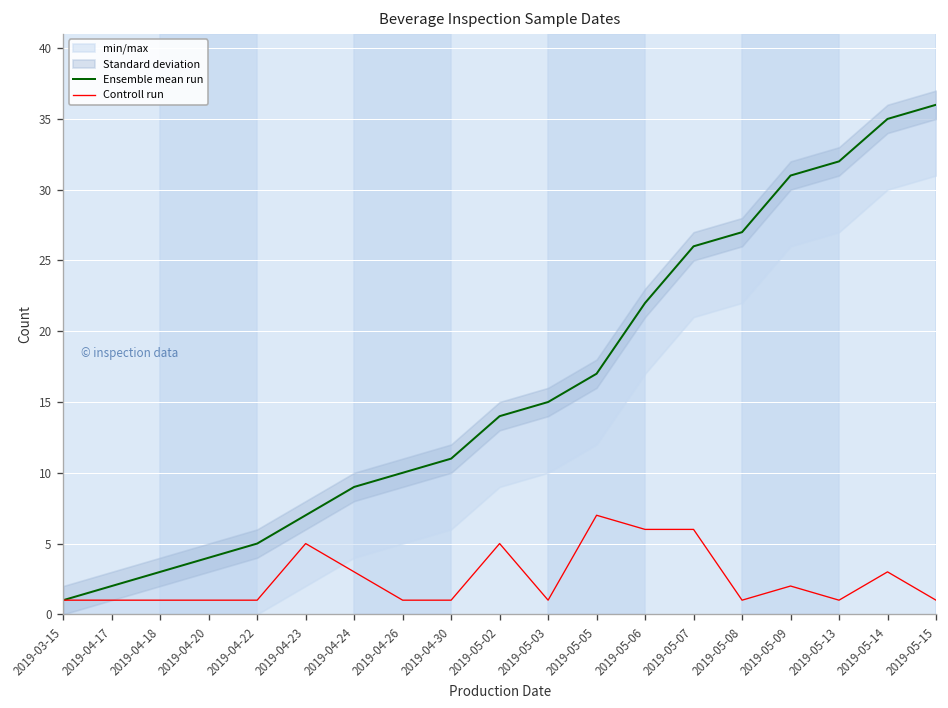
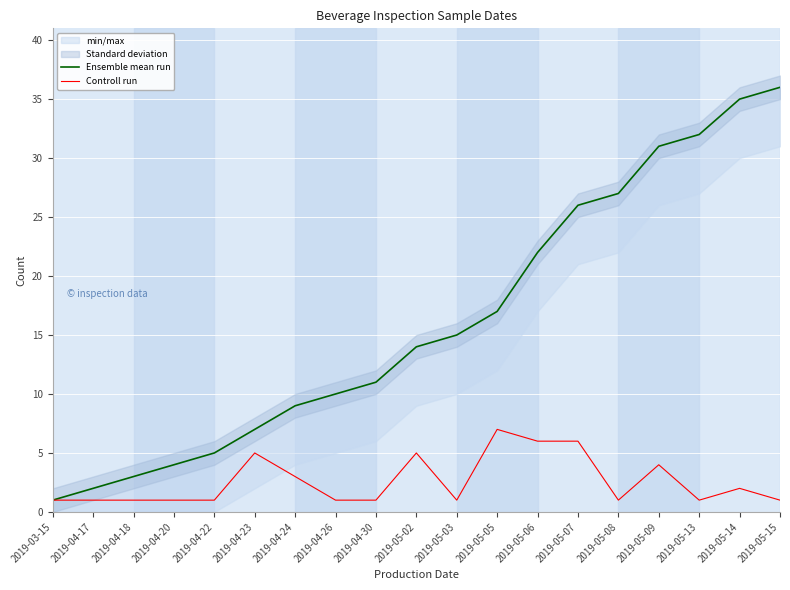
  {
    "Controll run": {
      "2019-04-17": 1,
      "2019-04-18": 1,
      "2019-04-20": 1,
      "2019-04-22": 1,
      "2019-04-23": 5,
      "2019-04-24": 3,
      "2019-04-26": 1,
      "2019-04-30": 1,
      "2019-05-02": 5,
      "2019-05-03": 1,
      "2019-05-05": 7,
      "2019-05-06": 6,
      "2019-05-07": 6,
      "2019-05-08": 1,
-     "2019-05-09": 2,
+     "2019-05-09": 4,
      "2019-05-13": 1,
-     "2019-05-14": 3,
+     "2019-05-14": 2,
      "2019-05-15": 1
    }
  }
